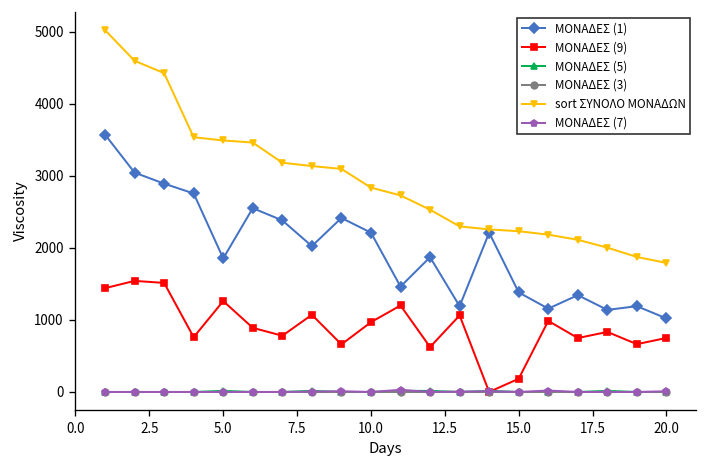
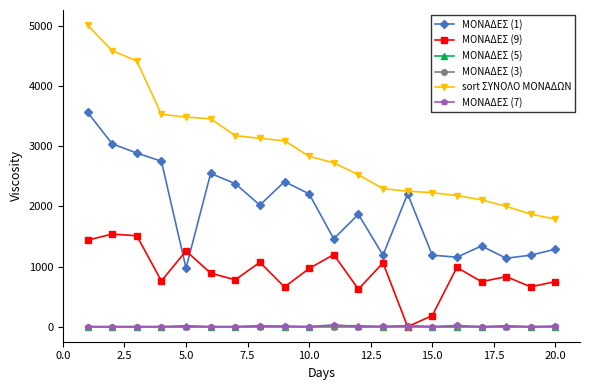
  {
    "ΜΟΝΑΔΕΣ (1)": {
-     "5.0": 1900,
+     "5.0": 1000,
      "10.0": 2200,
-     "15.0": 1400,
-     "20.0": 1000
+     "15.0": 1200,
+     "20.0": 1300
    },
    "ΜΟΝΑΔΕΣ (9)": {
      "5.0": 1300,
      "10.0": 1000,
      "15.0": 200,
      "20.0": 800
    },
    "sort ΣΥΝΟΛΟ ΜΟΝΑΔΩΝ": {
      "5.0": 3500,
      "10.0": 2800,
      "15.0": 2200,
      "20.0": 1800
    }
  }
